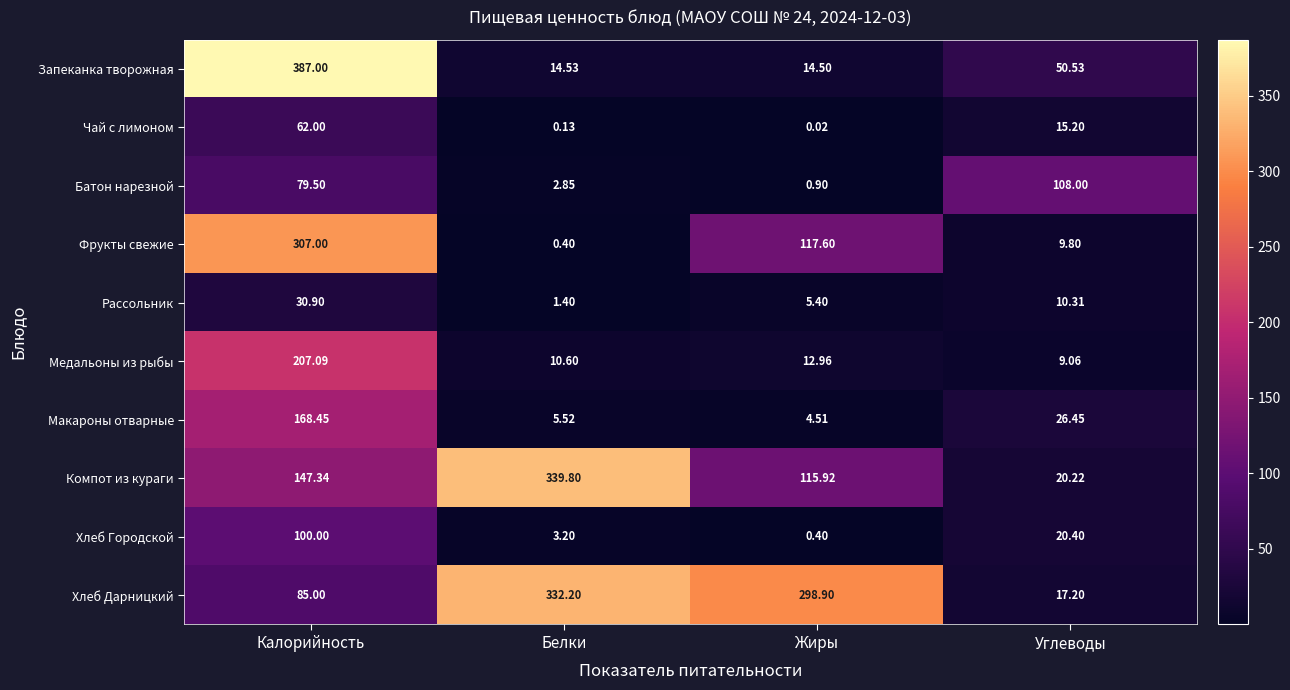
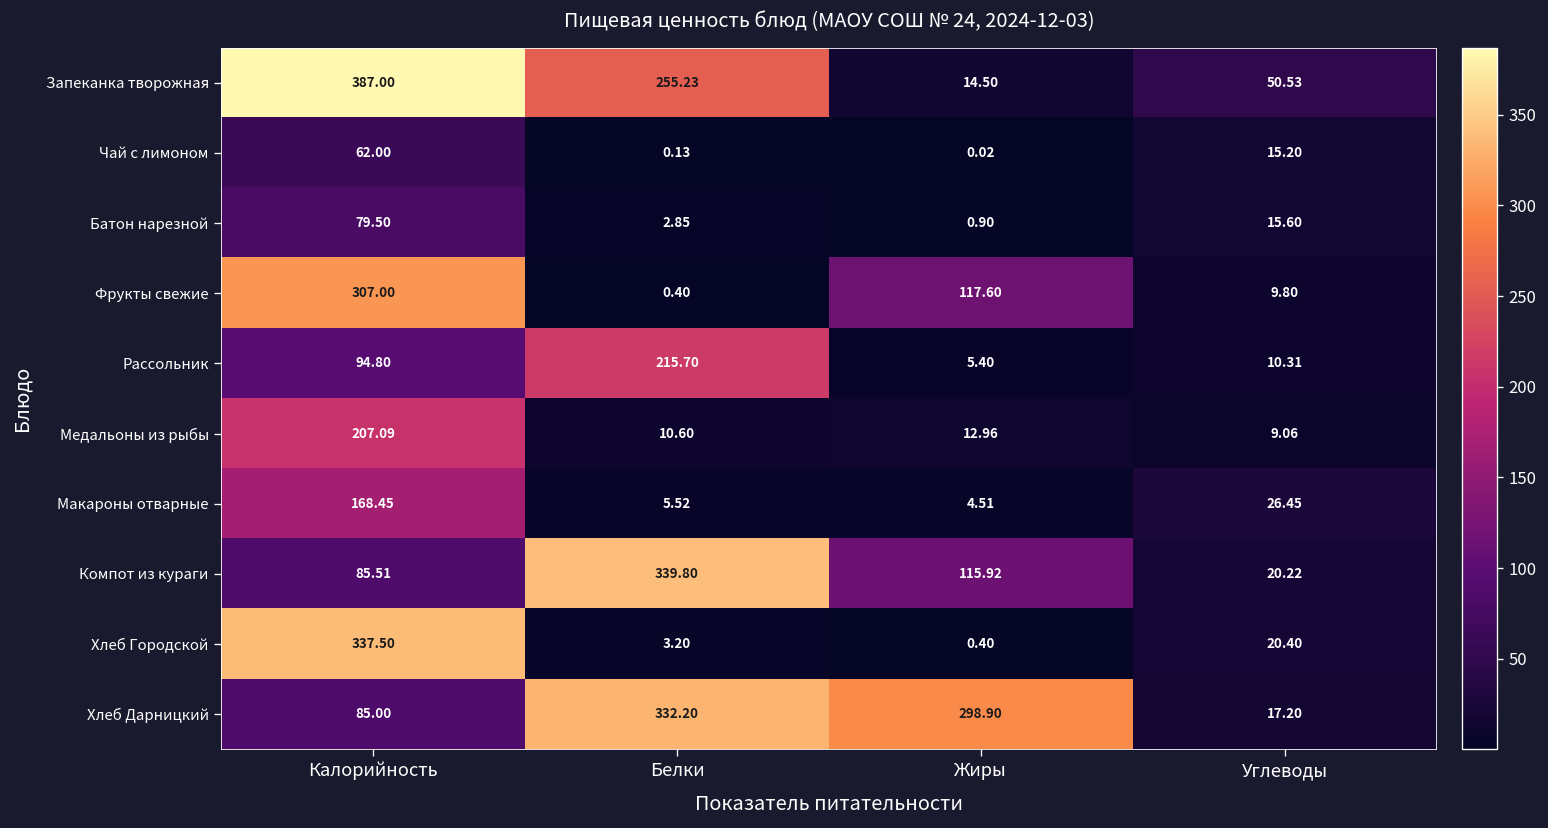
  {
    "Запеканка творожная": {
      "Калорийность": 387.00,
-     "Белки": 14.53,
+     "Белки": 255.23,
      "Жиры": 14.50,
      "Углеводы": 50.53
    },
    "Чай с лимоном": {
      "Калорийность": 62.00,
      "Белки": 0.13,
      "Жиры": 0.02,
      "Углеводы": 15.20
    },
    "Батон нарезной": {
      "Калорийность": 79.50,
      "Белки": 2.85,
      "Жиры": 0.90,
-     "Углеводы": 108.00
+     "Углеводы": 15.60
    },
    "Фрукты свежие": {
      "Калорийность": 307.00,
      "Белки": 0.40,
      "Жиры": 117.60,
      "Углеводы": 9.80
    },
    "Рассольник": {
-     "Калорийность": 30.90,
-     "Белки": 1.40,
+     "Калорийность": 94.80,
+     "Белки": 215.70,
      "Жиры": 5.40,
      "Углеводы": 10.31
    },
    "Медальоны из рыбы": {
      "Калорийность": 207.09,
      "Белки": 10.60,
      "Жиры": 12.96,
      "Углеводы": 9.06
    },
    "Макароны отварные": {
      "Калорийность": 168.45,
      "Белки": 5.52,
      "Жиры": 4.51,
      "Углеводы": 26.45
    },
    "Компот из кураги": {
-     "Калорийность": 147.34,
+     "Калорийность": 85.51,
      "Белки": 339.80,
      "Жиры": 115.92,
      "Углеводы": 20.22
    },
    "Хлеб Городской": {
-     "Калорийность": 100.00,
+     "Калорийность": 337.50,
      "Белки": 3.20,
      "Жиры": 0.40,
      "Углеводы": 20.40
    },
    "Хлеб Дарницкий": {
      "Калорийность": 85.00,
      "Белки": 332.20,
      "Жиры": 298.90,
      "Углеводы": 17.20
    }
  }
